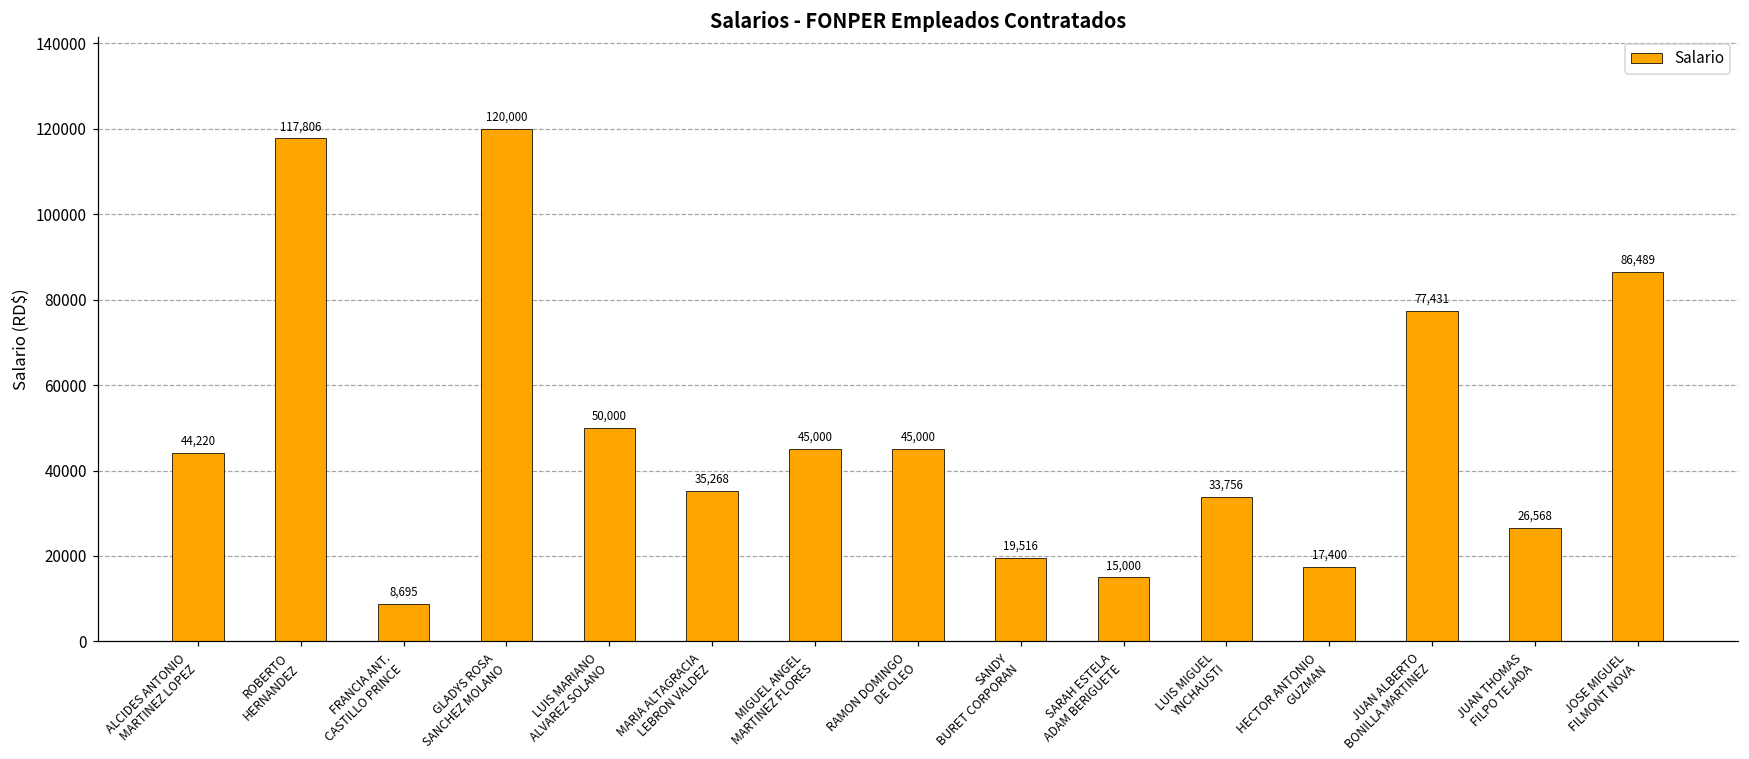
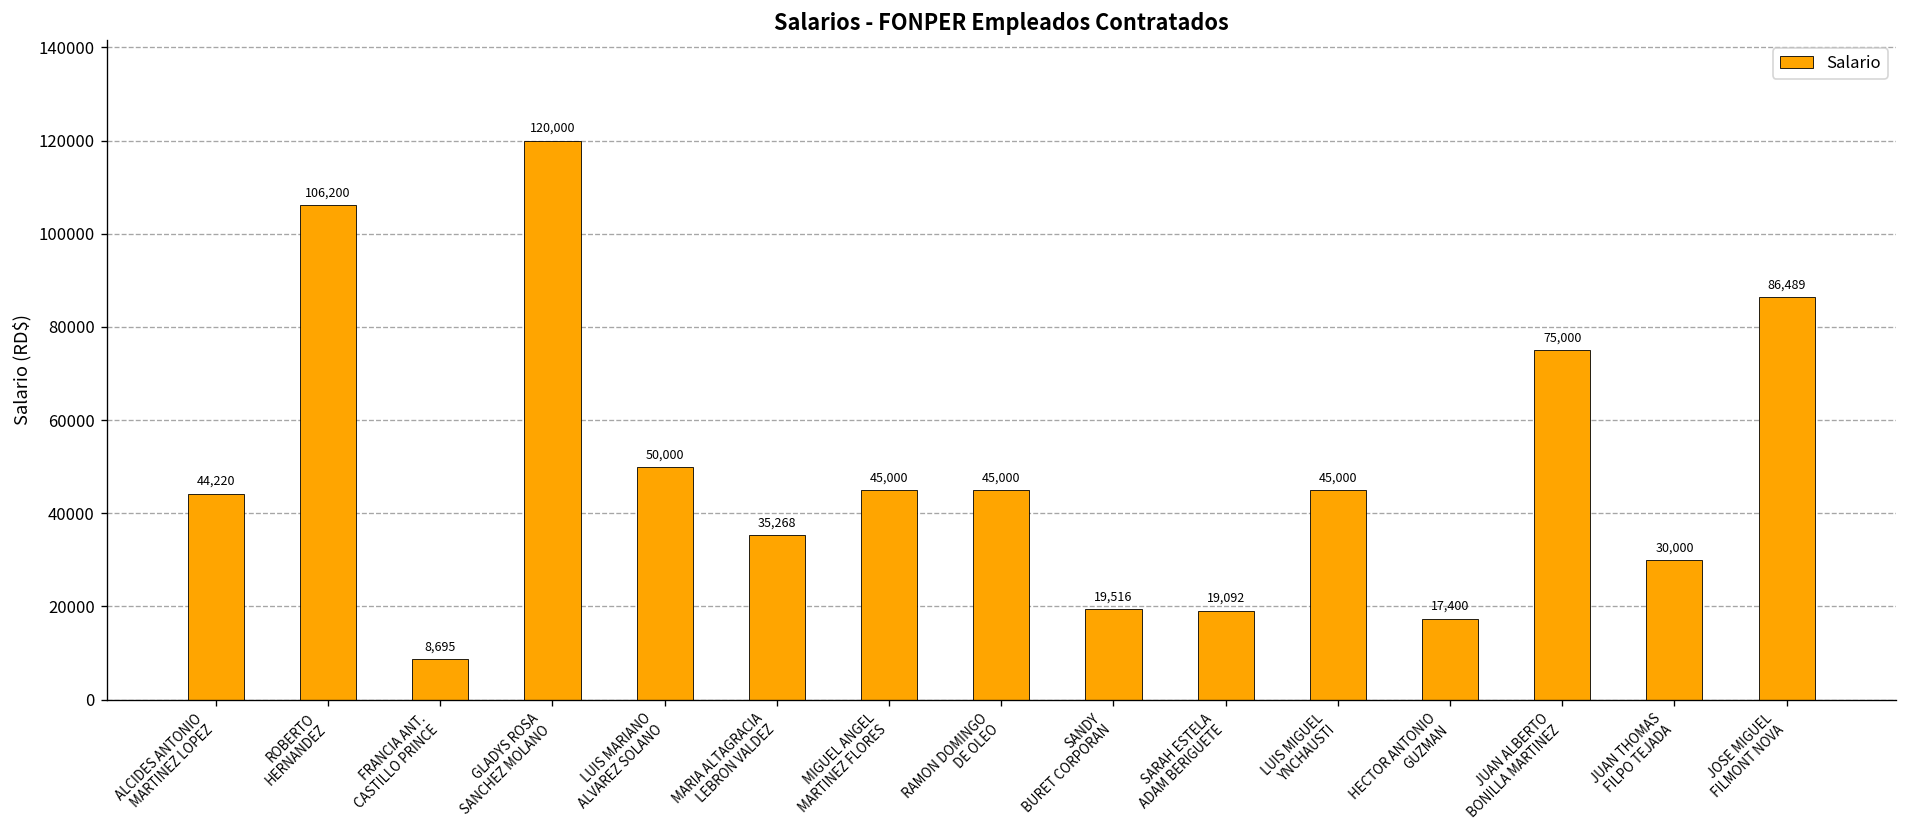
  {
    "ALCIDES ANTONIO MARTINEZ LOPEZ": "44,220",
-   "ROBERTO HERNANDEZ": "117,806",
+   "ROBERTO HERNANDEZ": "106,200",
    "FRANCIA ANT. CASTILLO PRINCE": "8,695",
    "GLADYS ROSA SANCHEZ MOLANO": "120,000",
    "LUIS MARIANO ALVAREZ SOLANO": "50,000",
    "MARIA ALTAGRACIA LEBRON VALDEZ": "35,268",
    "MIGUEL ANGEL MARTINEZ FLORES": "45,000",
    "RAMON DOMINGO DE OLEO": "45,000",
    "SANDY BURET CORPORAN": "19,516",
-   "SARAH ESTELA ADAM BERIGUETE": "15,000",
-   "LUIS MIGUEL YNCHAUSTI": "33,756",
+   "SARAH ESTELA ADAM BERIGUETE": "19,092",
+   "LUIS MIGUEL YNCHAUSTI": "45,000",
    "HECTOR ANTONIO GUZMAN": "17,400",
-   "JUAN ALBERTO BONILLA MARTINEZ": "77,431",
-   "JUAN THOMAS FILPO TEJADA": "26,568",
+   "JUAN ALBERTO BONILLA MARTINEZ": "75,000",
+   "JUAN THOMAS FILPO TEJADA": "30,000",
    "JOSE MIGUEL FILMONT NOVA": "86,489"
  }
